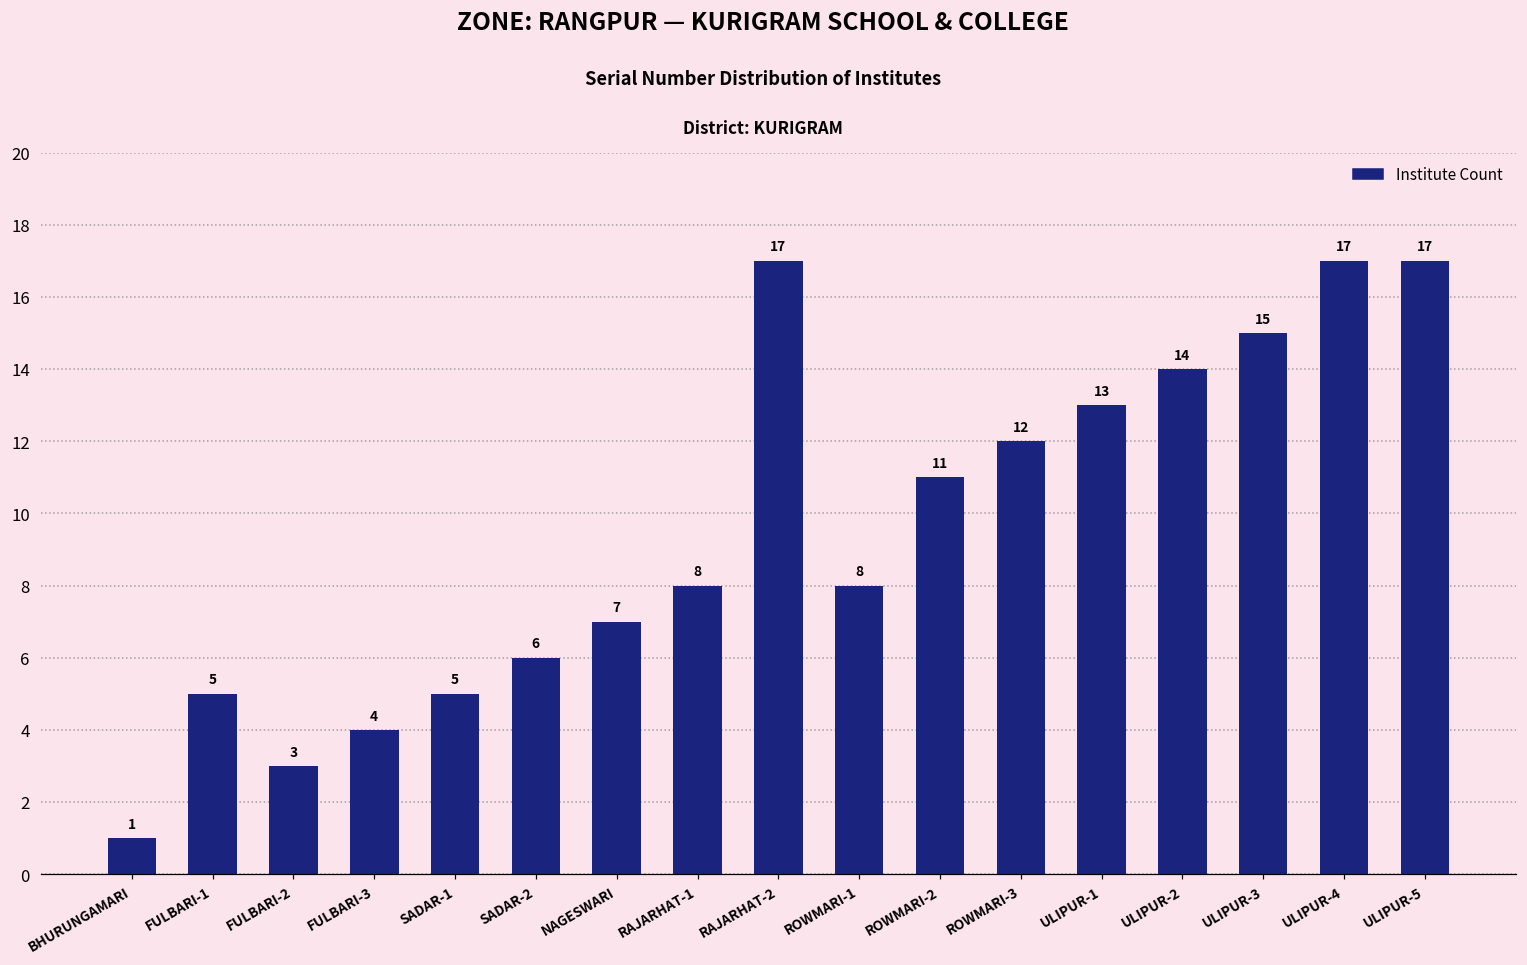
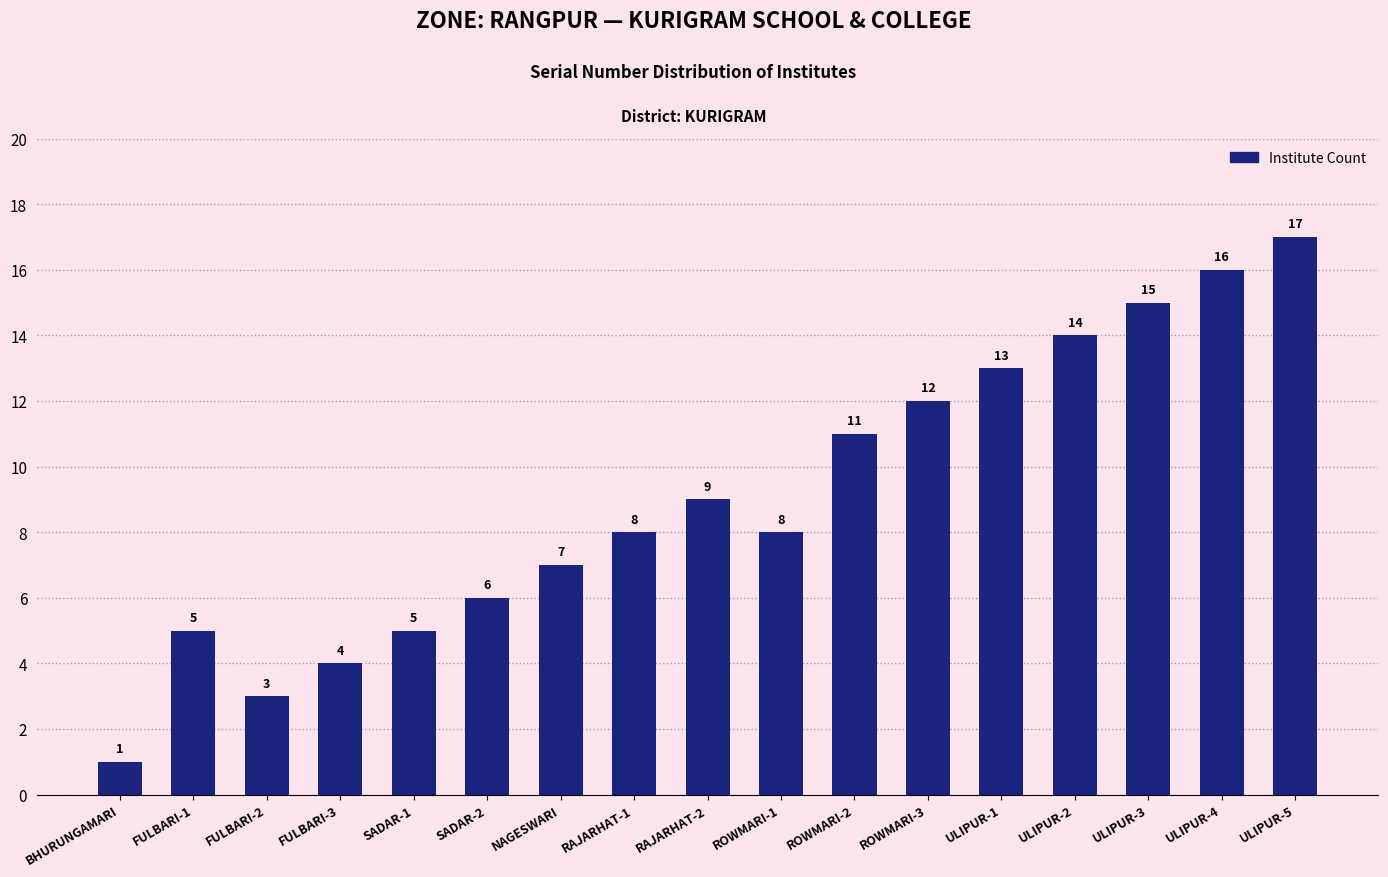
  {
    "BHURUNGAMARI": 1,
    "FULBARI-1": 5,
    "FULBARI-2": 3,
    "FULBARI-3": 4,
    "SADAR-1": 5,
    "SADAR-2": 6,
    "NAGESWARI": 7,
    "RAJARHAT-1": 8,
-   "RAJARHAT-2": 17,
+   "RAJARHAT-2": 9,
    "ROWMARI-1": 8,
    "ROWMARI-2": 11,
    "ROWMARI-3": 12,
    "ULIPUR-1": 13,
    "ULIPUR-2": 14,
    "ULIPUR-3": 15,
-   "ULIPUR-4": 17,
+   "ULIPUR-4": 16,
    "ULIPUR-5": 17
  }
